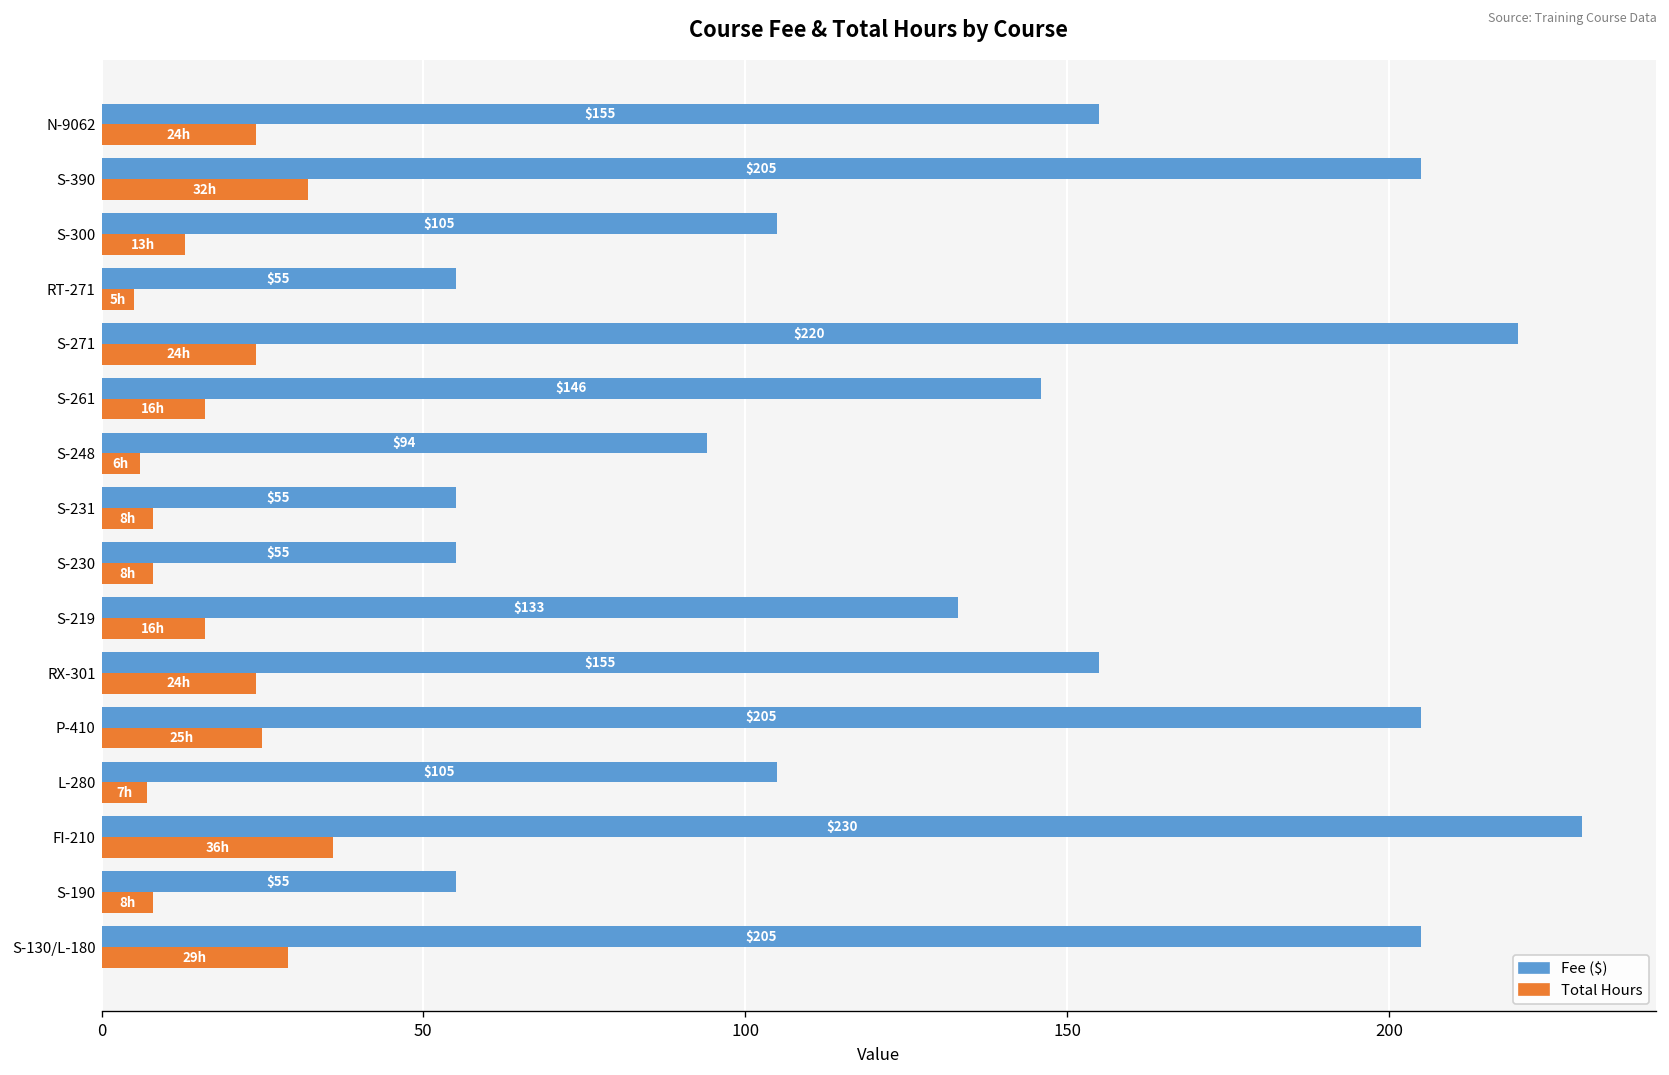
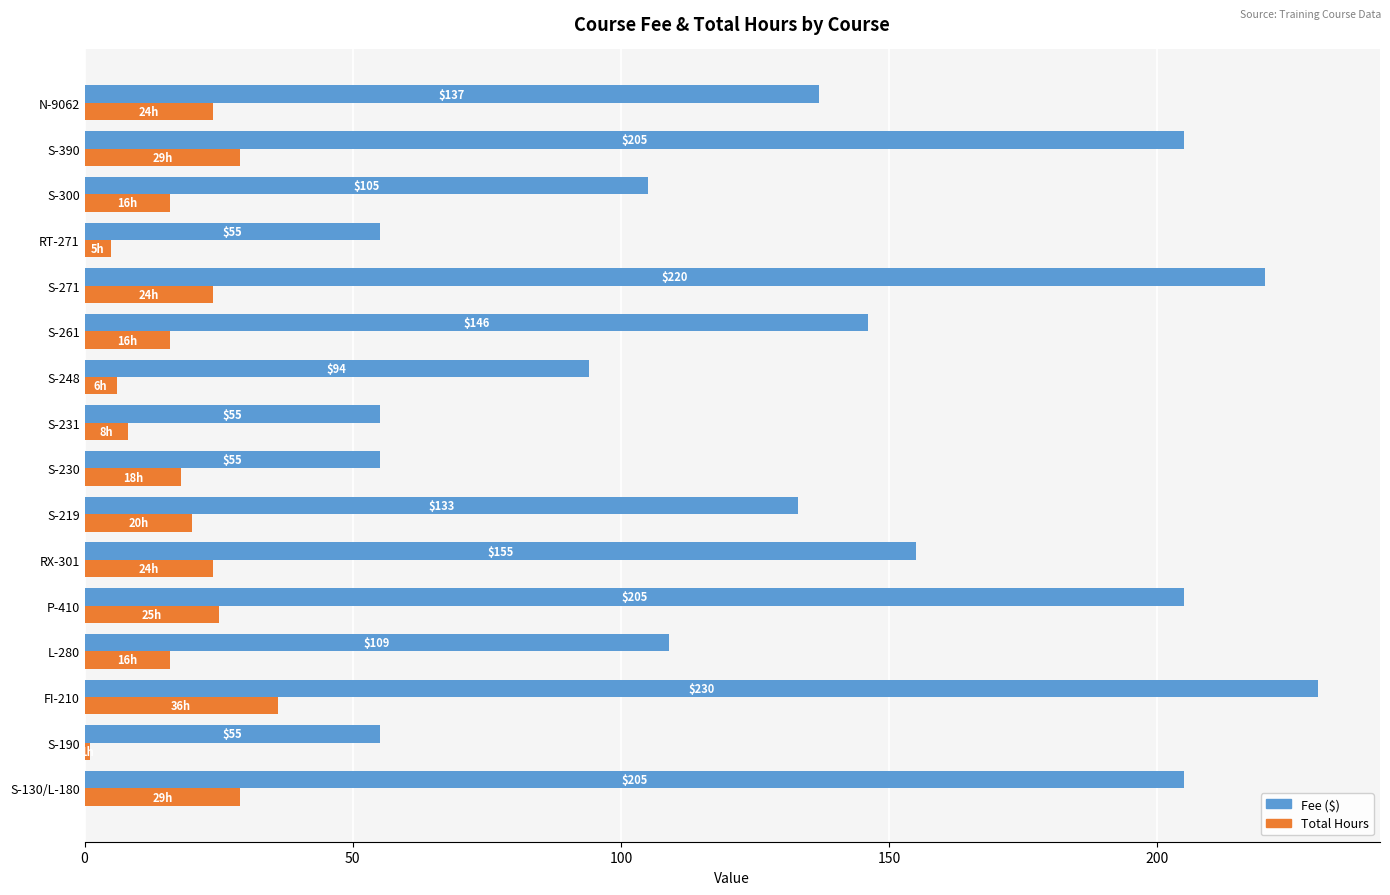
  {
    "Fee ($)": {
-     "N-9062": "$155",
+     "N-9062": "$137",
      "S-390": "$205",
      "S-300": "$105",
      "RT-271": "$55",
      "S-271": "$220",
      "S-261": "$146",
      "S-248": "$94",
      "S-231": "$55",
      "S-230": "$55",
      "S-219": "$133",
      "RX-301": "$155",
      "P-410": "$205",
-     "L-280": "$105",
+     "L-280": "$109",
      "FI-210": "$230",
      "S-190": "$55",
      "S-130/L-180": "$205"
    },
    "Total Hours": {
      "N-9062": "24h",
-     "S-390": "32h",
-     "S-300": "13h",
+     "S-390": "29h",
+     "S-300": "16h",
      "RT-271": "5h",
      "S-271": "24h",
      "S-261": "16h",
      "S-248": "6h",
      "S-231": "8h",
-     "S-230": "8h",
-     "S-219": "16h",
+     "S-230": "18h",
+     "S-219": "20h",
      "RX-301": "24h",
      "P-410": "25h",
-     "L-280": "7h",
+     "L-280": "16h",
      "FI-210": "36h",
-     "S-190": "8",
+     "S-190": "1",
      "S-130/L-180": "29h"
    }
  }
